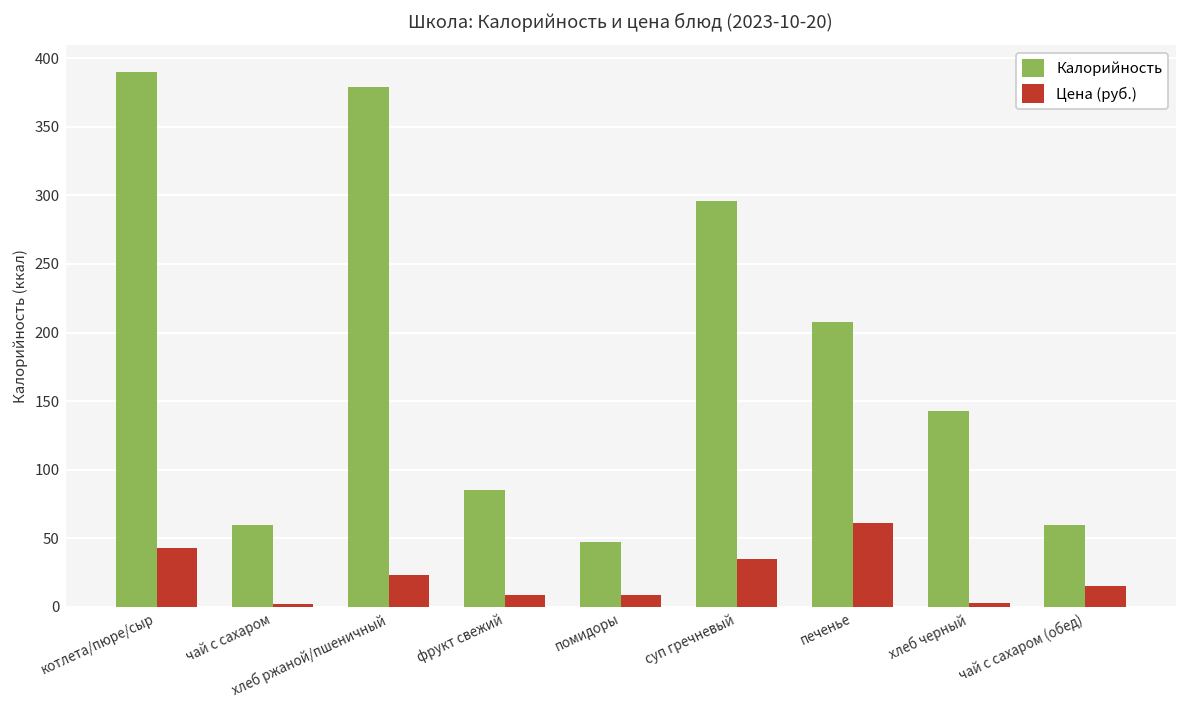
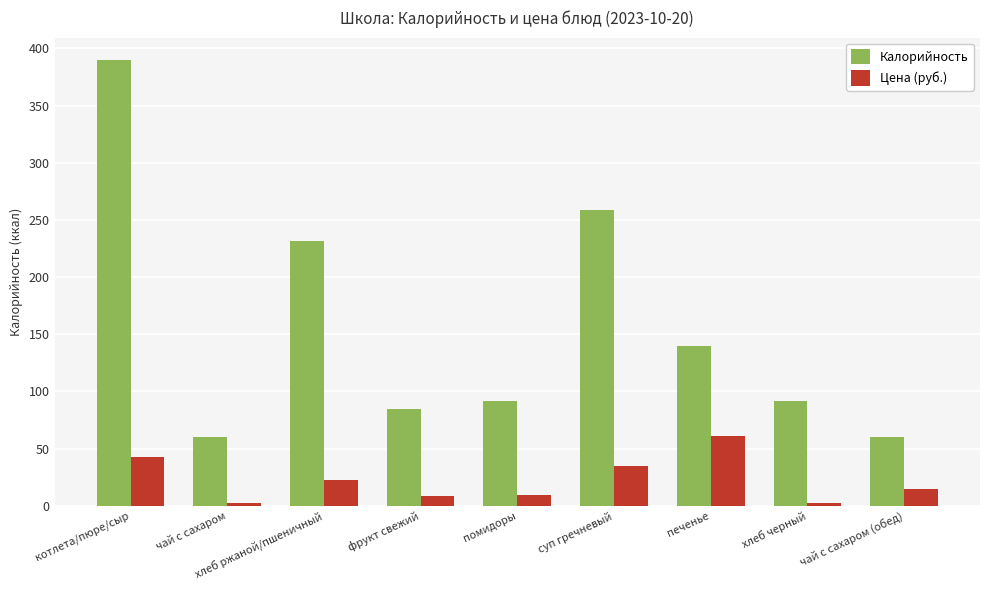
  {
    "Калорийность": {
      "котлета/пюре/сыр": 390,
      "чай с сахаром": 60,
-     "хлеб ржаной/пшеничный": 379,
+     "хлеб ржаной/пшеничный": 232,
      "фрукт свежий": 85,
-     "помидоры": 47,
-     "суп гречневый": 296,
-     "печенье": 208,
-     "хлеб черный": 143,
+     "помидоры": 92,
+     "суп гречневый": 259,
+     "печенье": 140,
+     "хлеб черный": 92,
      "чай с сахаром (обед)": 60
    },
    "Цена (руб.)": {
      "котлета/пюре/сыр": 43,
      "хлеб ржаной/пшеничный": 23,
      "фрукт свежий": 9,
      "помидоры": 9,
      "суп гречневый": 35,
      "печенье": 61,
      "хлеб черный": 2,
      "чай с сахаром (обед)": 15
    }
  }
